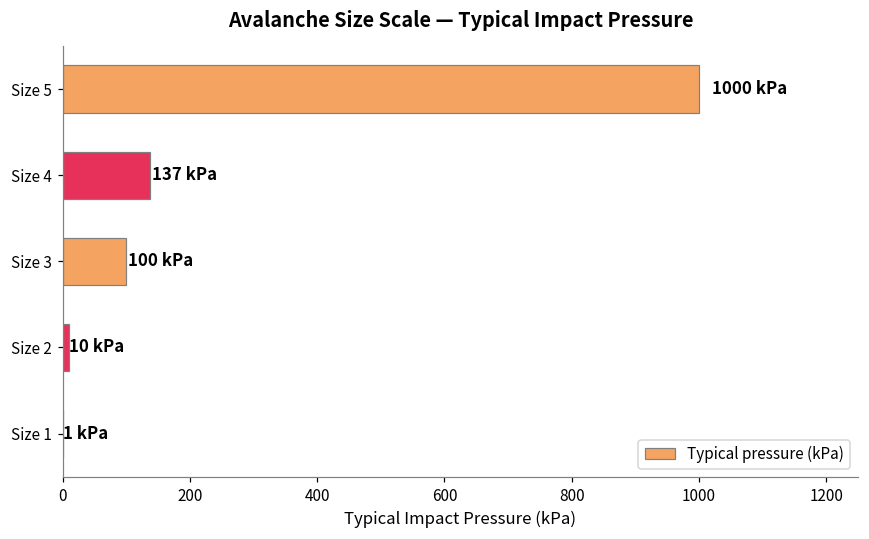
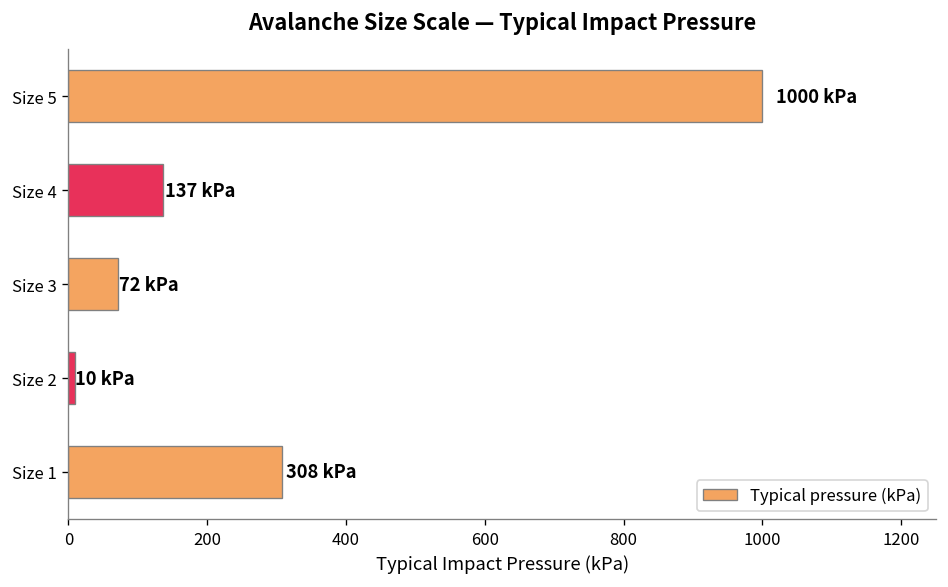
  {
    "Size 5": 1000,
    "Size 4": 137,
-   "Size 3": 100,
+   "Size 3": 72,
    "Size 2": 10,
-   "Size 1": 1
+   "Size 1": 308
  }
